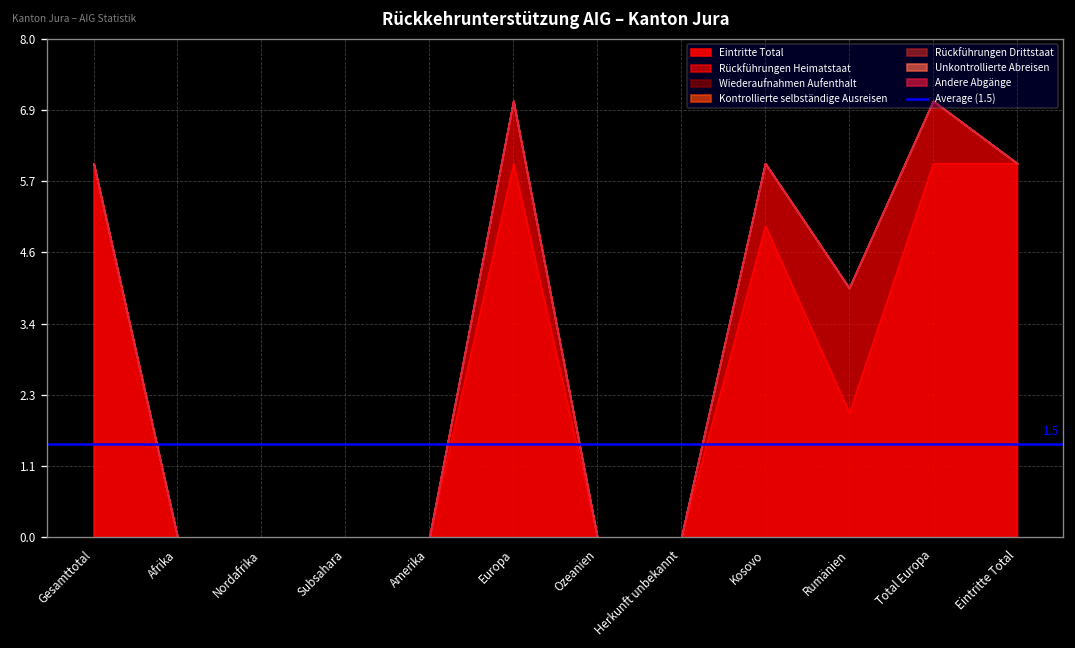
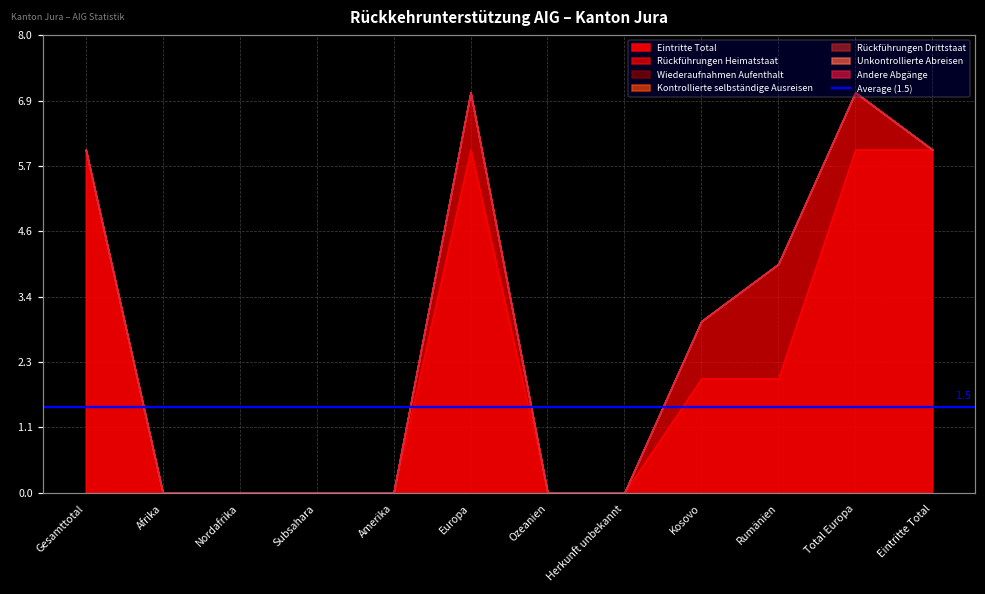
  {
    "Eintritte Total": {
      "Europa": 6,
-     "Kosovo": 5,
+     "Kosovo": 2,
      "Rumänien": 2,
      "Total Europa": 6
    }
  }
